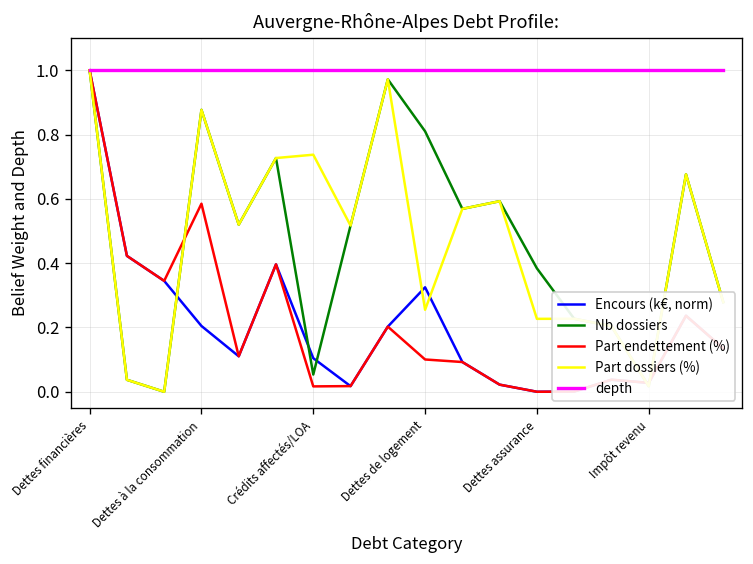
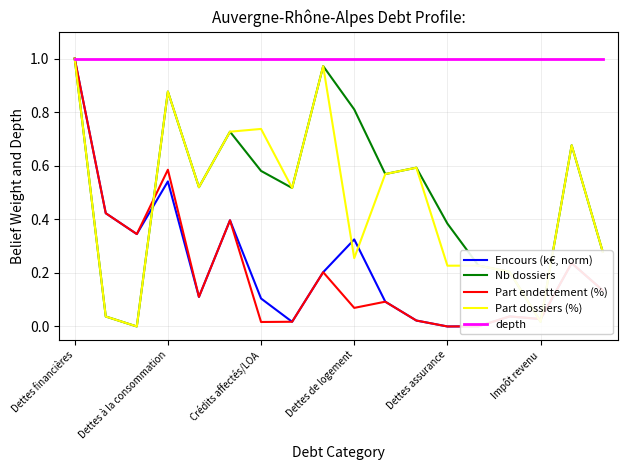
  {
    "Encours (k€, norm)": {
-     "Dettes à la consommation": 0.20,
+     "Dettes à la consommation": 0.54,
      "Crédits affectés/LOA": 0.10,
      "Dettes de logement": 0.32
    },
    "Nb dossiers": {
-     "Crédits affectés/LOA": 0.05,
+     "Crédits affectés/LOA": 0.58,
      "Dettes de logement": 0.81,
      "Dettes assurance": 0.38
    },
    "Part endettement (%)": {
      "Dettes à la consommation": 0.59,
      "Crédits affectés/LOA": 0.02,
-     "Dettes de logement": 0.10
+     "Dettes de logement": 0.07
    },
    "Part dossiers (%)": {
      "Crédits affectés/LOA": 0.74,
      "Dettes de logement": 0.26,
      "Dettes assurance": 0.23
    },
    "depth": {
      "Dettes à la consommation": 1.00,
      "Crédits affectés/LOA": 1.00,
      "Dettes de logement": 1.00,
      "Dettes assurance": 1.00,
      "Impôt revenu": 1.00
    }
  }
